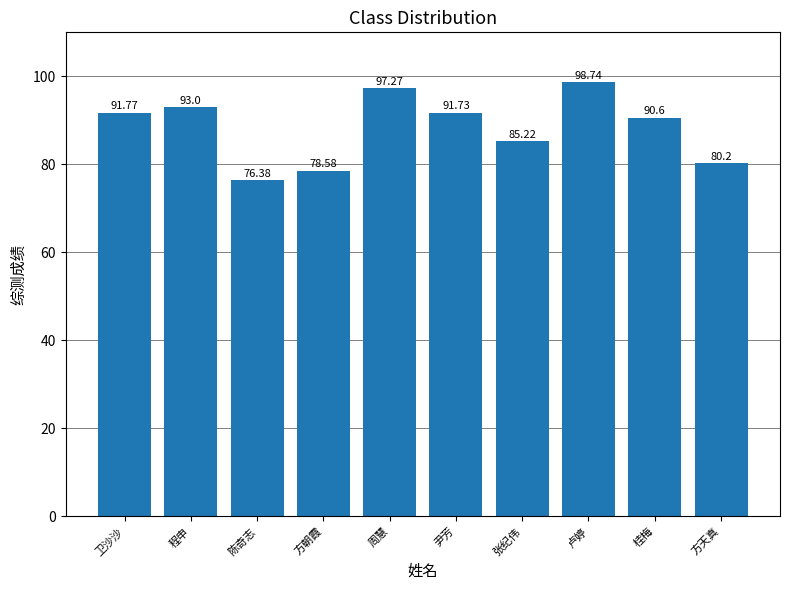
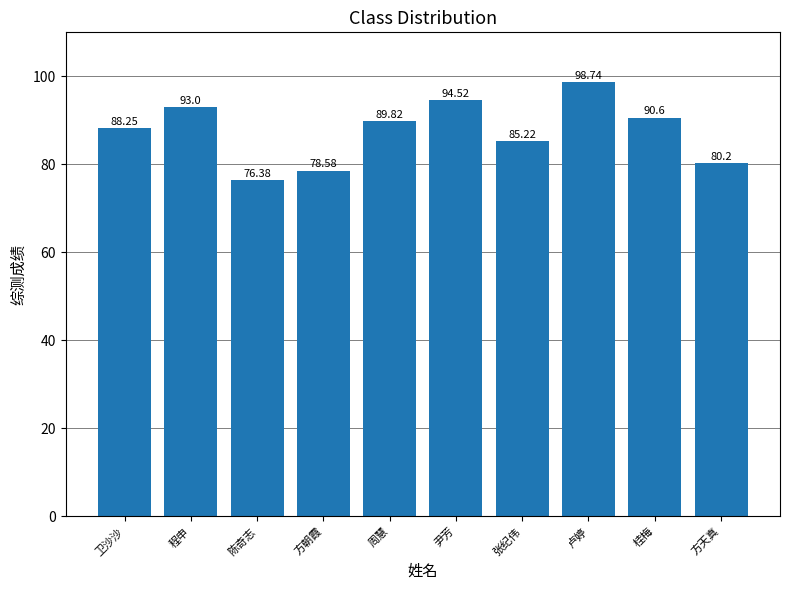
  {
-   "卫沙沙": 91.77,
+   "卫沙沙": 88.25,
    "程申": 93.0,
    "陈奇志": 76.38,
    "方朝霞": 78.58,
-   "周慧": 97.27,
-   "尹芳": 91.73,
+   "周慧": 89.82,
+   "尹芳": 94.52,
    "张纪伟": 85.22,
    "卢婷": 98.74,
    "桂梅": 90.6,
    "方天真": 80.2
  }
